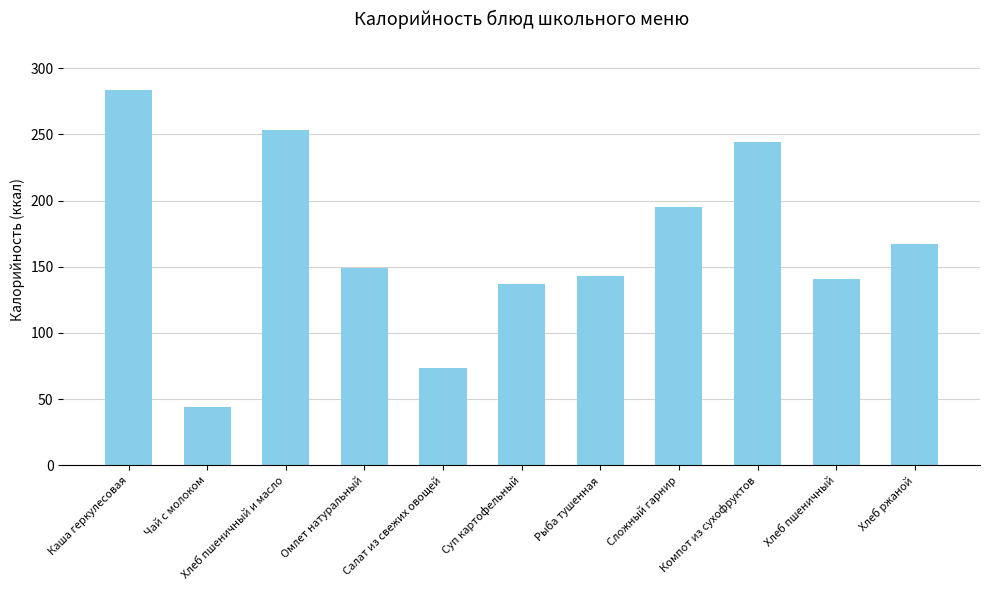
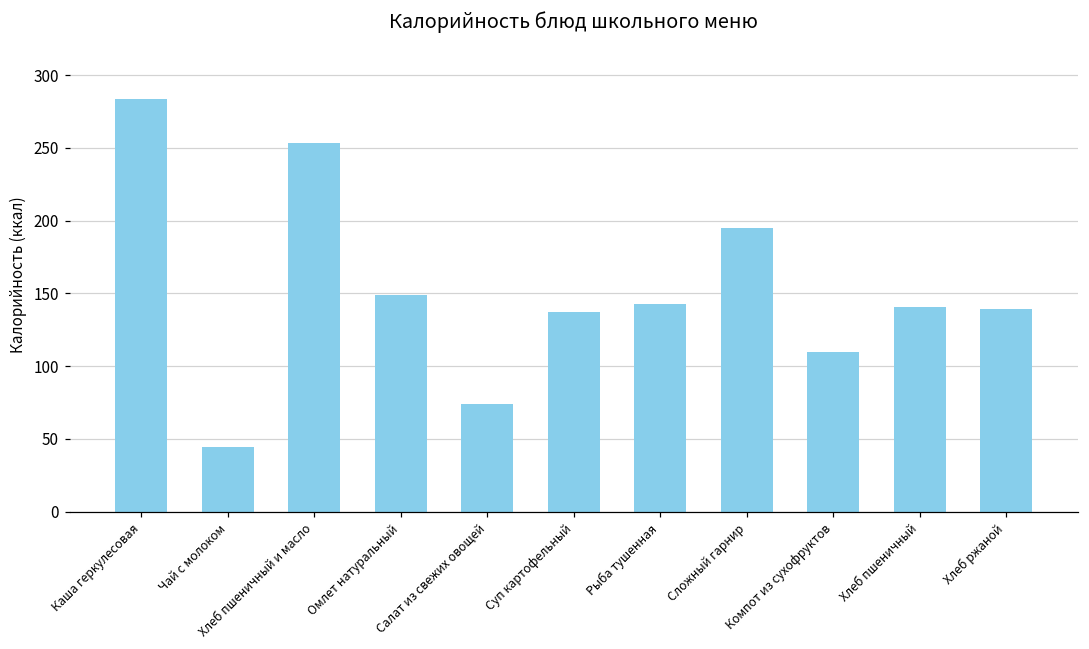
  {
    "Каша геркулесовая": 284,
    "Чай с молоком": 44,
    "Хлеб пшеничный и масло": 253,
    "Омлет натуральный": 149,
    "Салат из свежих овощей": 74,
    "Суп картофельный": 137,
    "Рыба тушенная": 143,
    "Сложный гарнир": 195,
-   "Компот из сухофруктов": 244,
+   "Компот из сухофруктов": 110,
    "Хлеб пшеничный": 141,
-   "Хлеб ржаной": 167
+   "Хлеб ржаной": 139
  }
